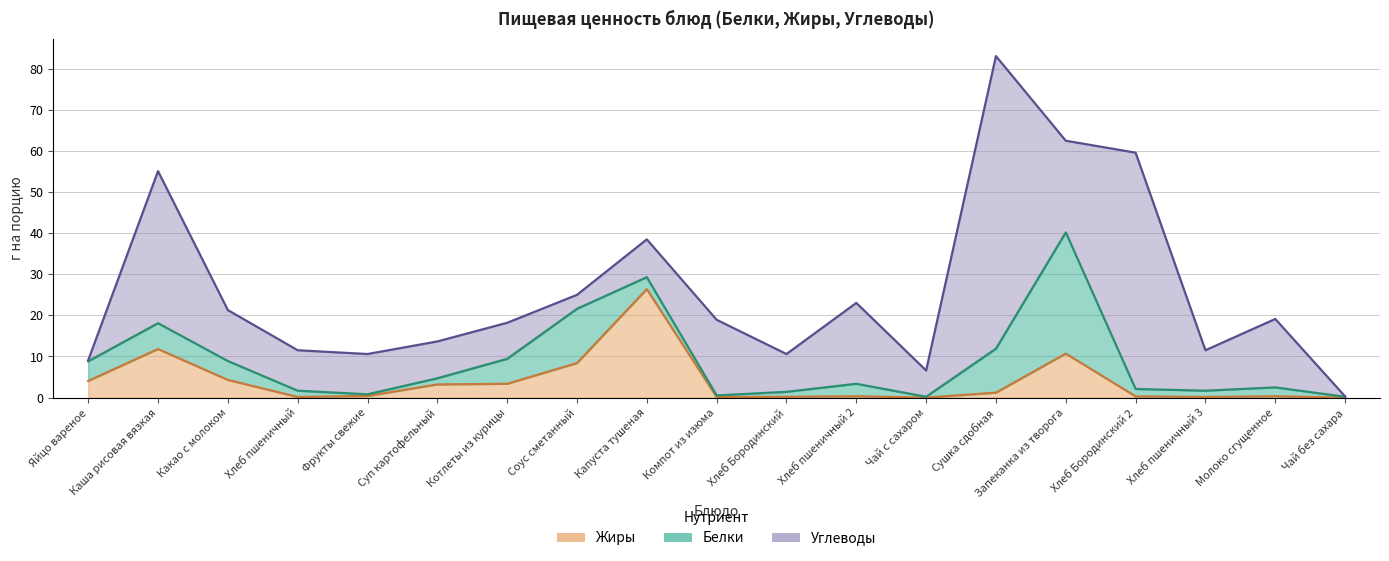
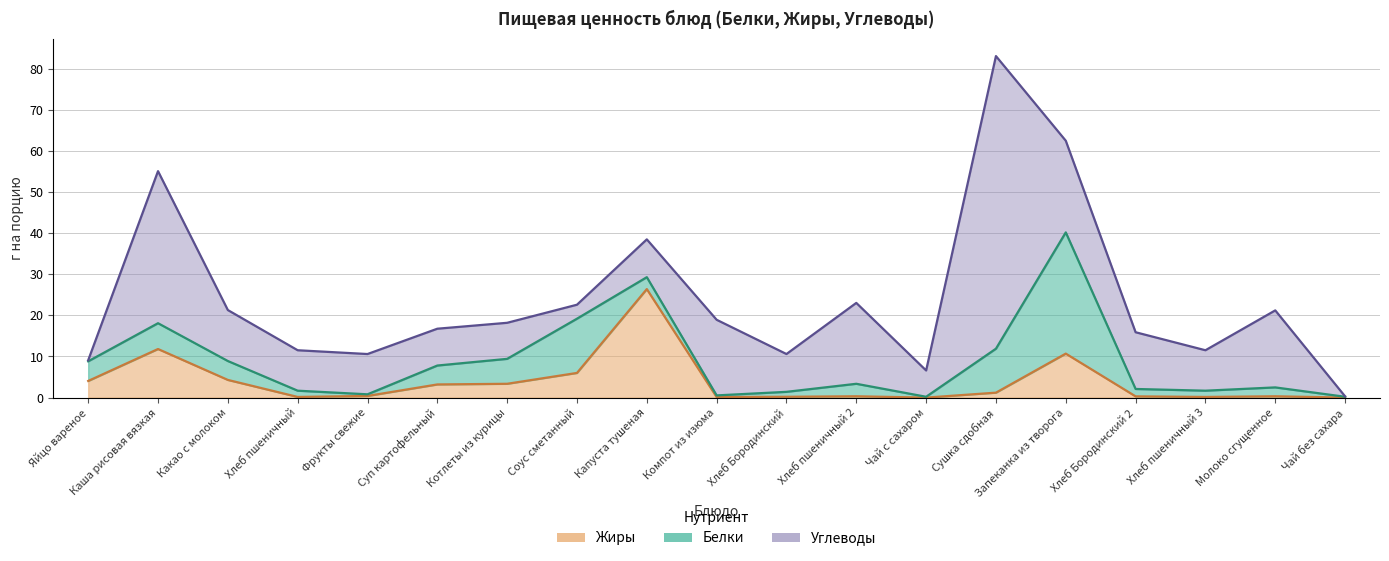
  {
    "Жиры": {
      "Яйцо вареное": 4,
      "Каша рисовая вязкая": 12,
      "Какао с молоком": 4,
      "Хлеб пшеничный": 0,
      "Суп картофельный": 3,
      "Котлеты из курицы": 3,
-     "Соус сметанный": 8,
+     "Соус сметанный": 6,
      "Капуста тушеная": 26,
      "Хлеб Бородинский": 0,
      "Хлеб пшеничный 2": 0,
      "Сушка сдобная": 1,
      "Запеканка из творога": 11,
      "Хлеб Бородинский 2": 0,
      "Хлеб пшеничный 3": 0,
      "Молоко сгущенное": 0
    },
    "Белки": {
      "Каша рисовая вязкая": 6,
      "Какао с молоком": 5,
      "Хлеб пшеничный": 2,
-     "Суп картофельный": 2,
+     "Суп картофельный": 5,
      "Котлеты из курицы": 6,
      "Соус сметанный": 13,
      "Капуста тушеная": 3,
      "Хлеб Бородинский": 1,
      "Хлеб пшеничный 2": 3,
      "Сушка сдобная": 11,
      "Запеканка из творога": 30,
      "Хлеб Бородинский 2": 2,
      "Хлеб пшеничный 3": 2,
      "Молоко сгущенное": 2
    },
    "Углеводы": {
      "Каша рисовая вязкая": 37,
      "Какао с молоком": 12,
      "Хлеб пшеничный": 10,
      "Фрукты свежие": 10,
      "Суп картофельный": 9,
      "Котлеты из курицы": 9,
      "Соус сметанный": 3,
      "Капуста тушеная": 9,
      "Компот из изюма": 18,
      "Хлеб Бородинский": 9,
      "Хлеб пшеничный 2": 20,
      "Чай с сахаром": 6,
      "Сушка сдобная": 71,
      "Запеканка из творога": 22,
-     "Хлеб Бородинский 2": 58,
+     "Хлеб Бородинский 2": 14,
      "Хлеб пшеничный 3": 10,
-     "Молоко сгущенное": 17
+     "Молоко сгущенное": 19
    }
  }
